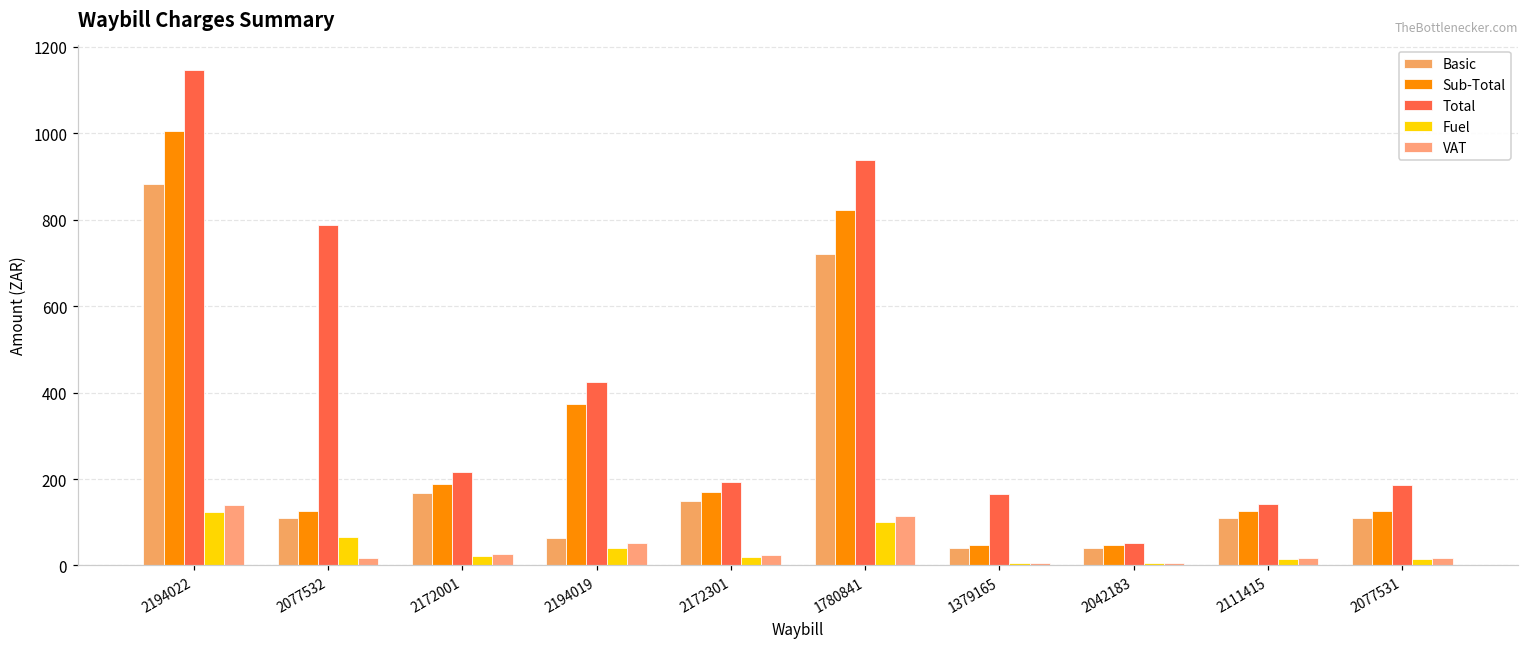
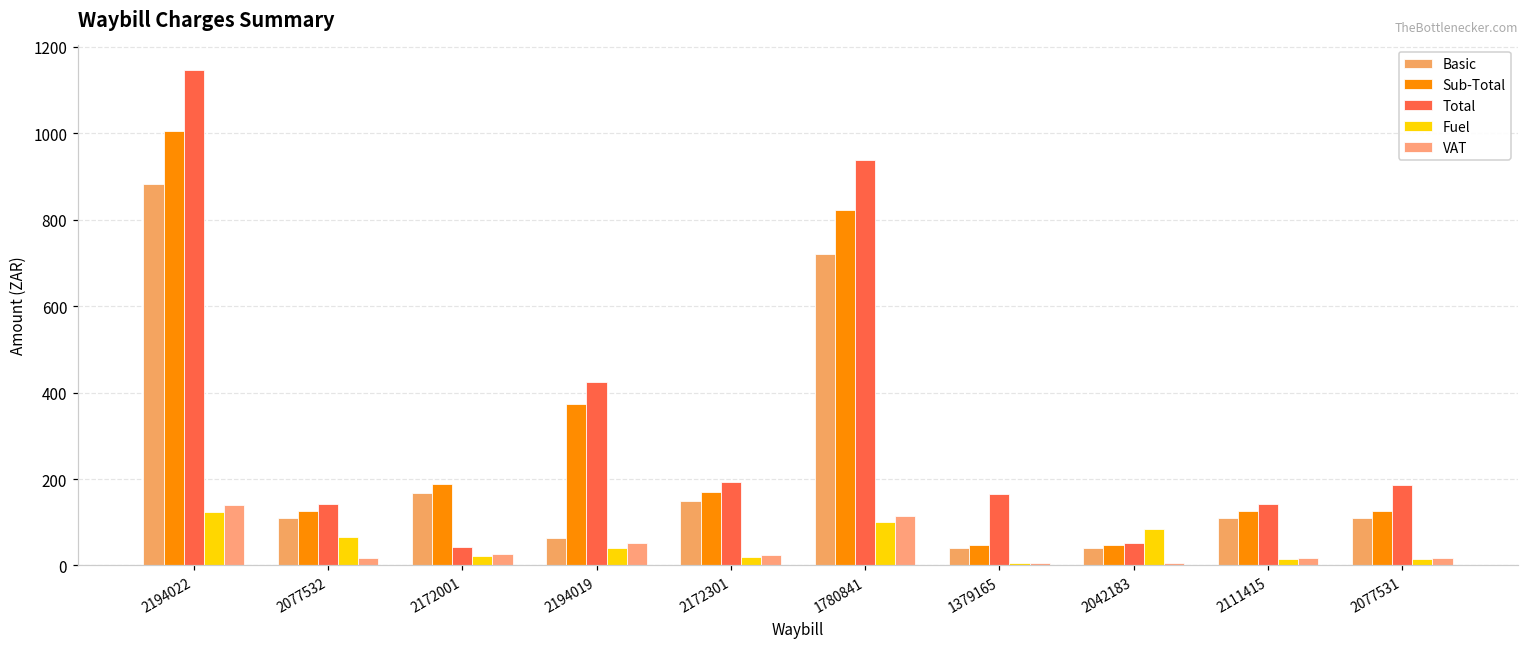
  {
    "Sub-Total": {
      "2194022": 1010,
      "2077532": 130,
      "2172001": 190,
      "2194019": 370,
      "2172301": 170,
      "1780841": 820,
      "1379165": 50,
      "2042183": 50,
      "2111415": 130,
      "2077531": 130
    },
    "Total": {
      "2194022": 1150,
-     "2077532": 790,
-     "2172001": 220,
+     "2077532": 140,
+     "2172001": 40,
      "2194019": 430,
      "2172301": 190,
      "1780841": 940,
      "1379165": 170,
      "2042183": 50,
      "2111415": 140,
      "2077531": 190
    },
    "Fuel": {
      "2194022": 120,
      "2077532": 70,
      "2172001": 20,
      "2194019": 40,
      "2172301": 20,
      "1780841": 100,
-     "2042183": 10,
+     "2042183": 80,
      "2111415": 20,
      "2077531": 20
    }
  }
